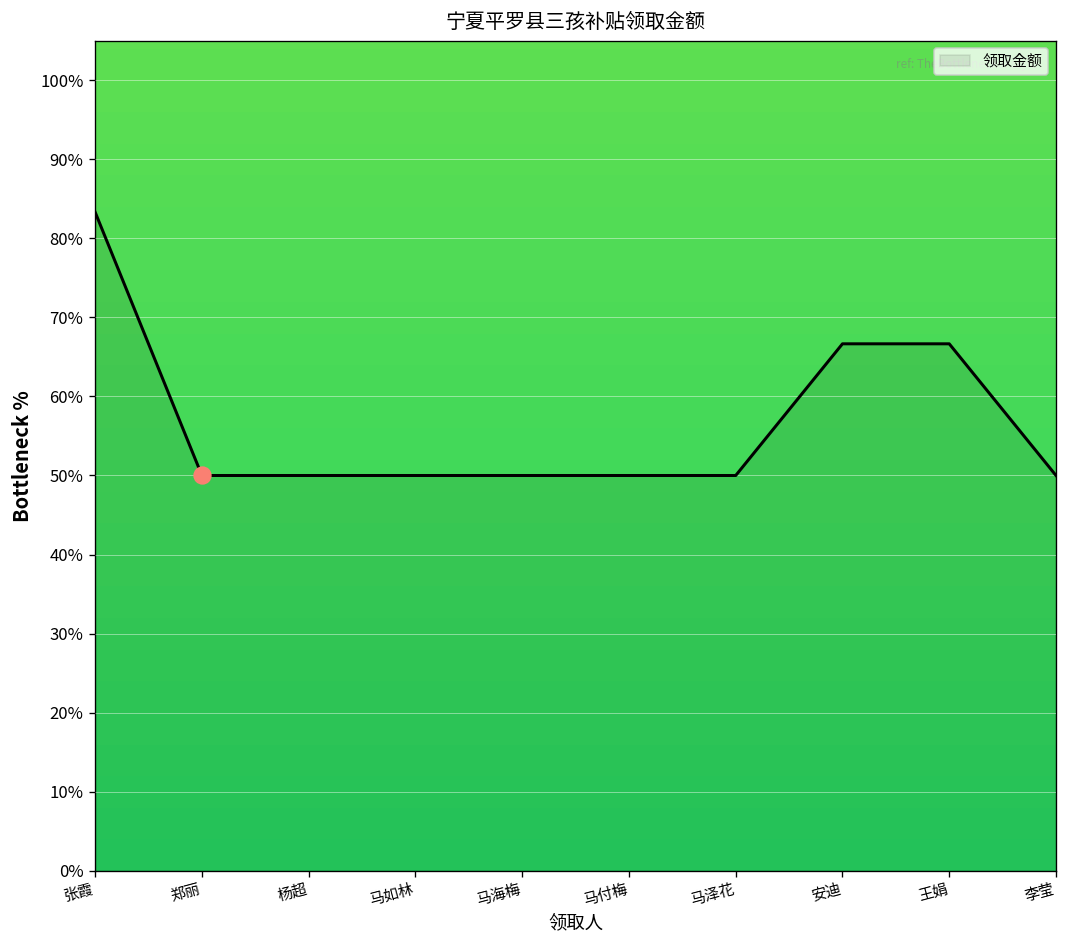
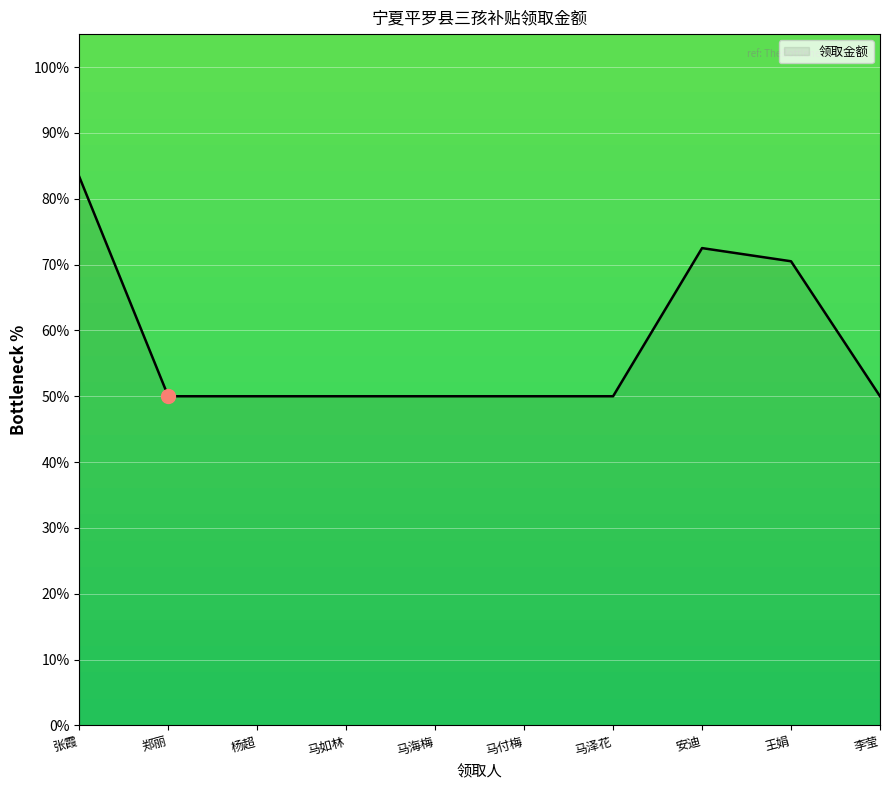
  {
    "领取金额": {
      "张霞": "83%",
      "杨超": "50%",
      "马如林": "50%",
      "马海梅": "50%",
      "马付梅": "50%",
      "马泽花": "50%",
-     "安迪": "67%",
-     "王娟": "67%",
+     "安迪": "73%",
+     "王娟": "71%",
      "李莹": "50%"
    }
  }
